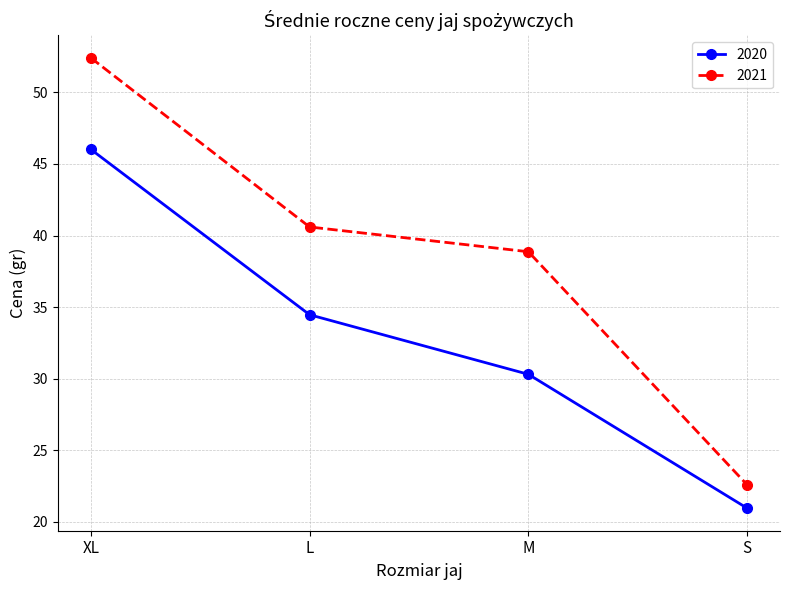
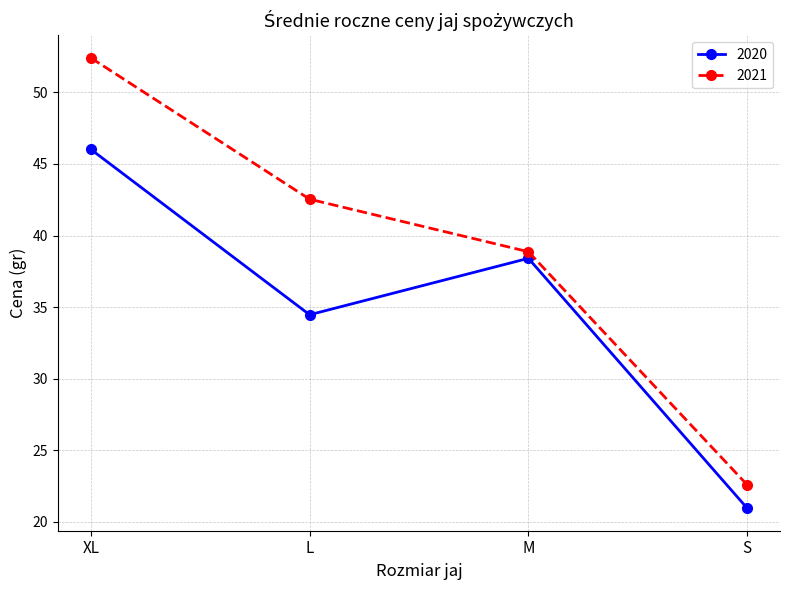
  {
    "2020": {
      "XL": 46.0,
      "L": 34.5,
-     "M": 30.3,
+     "M": 38.4,
      "S": 21.0
    },
    "2021": {
      "XL": 52.4,
-     "L": 40.6,
+     "L": 42.5,
      "M": 38.9,
      "S": 22.6
    }
  }
